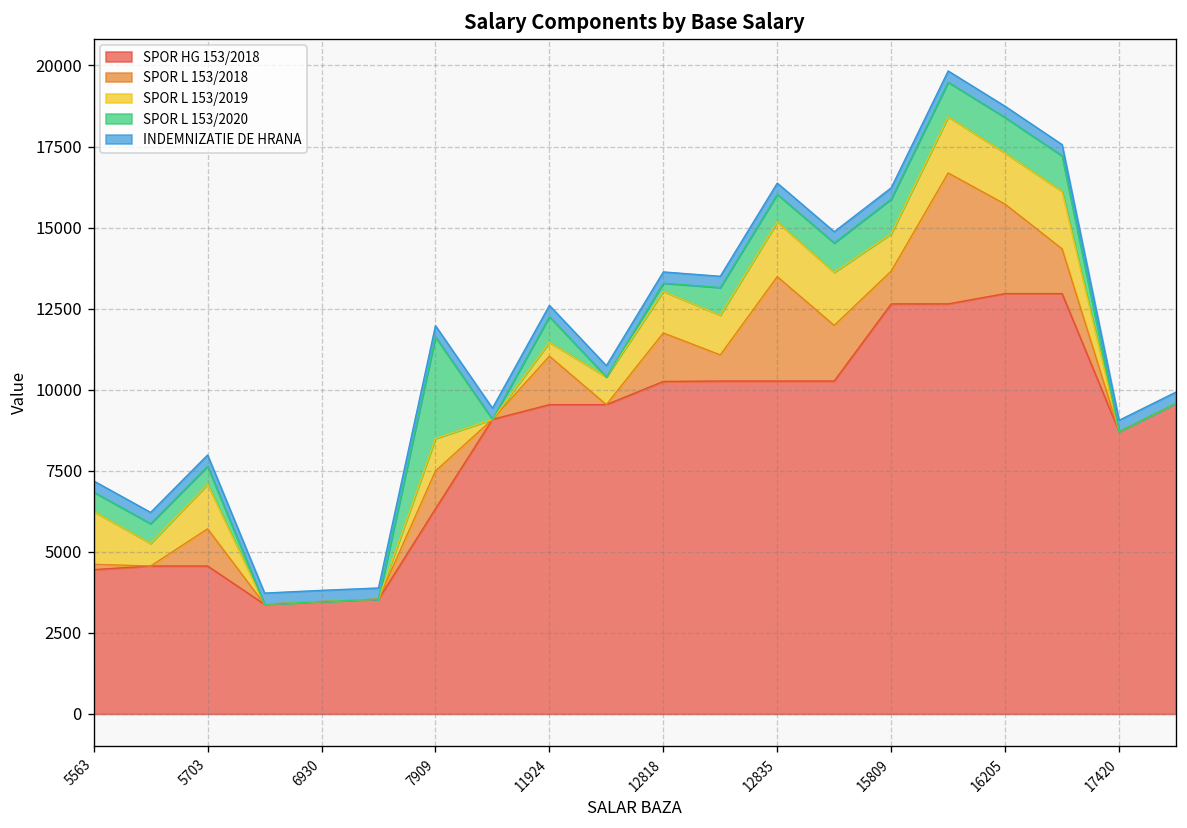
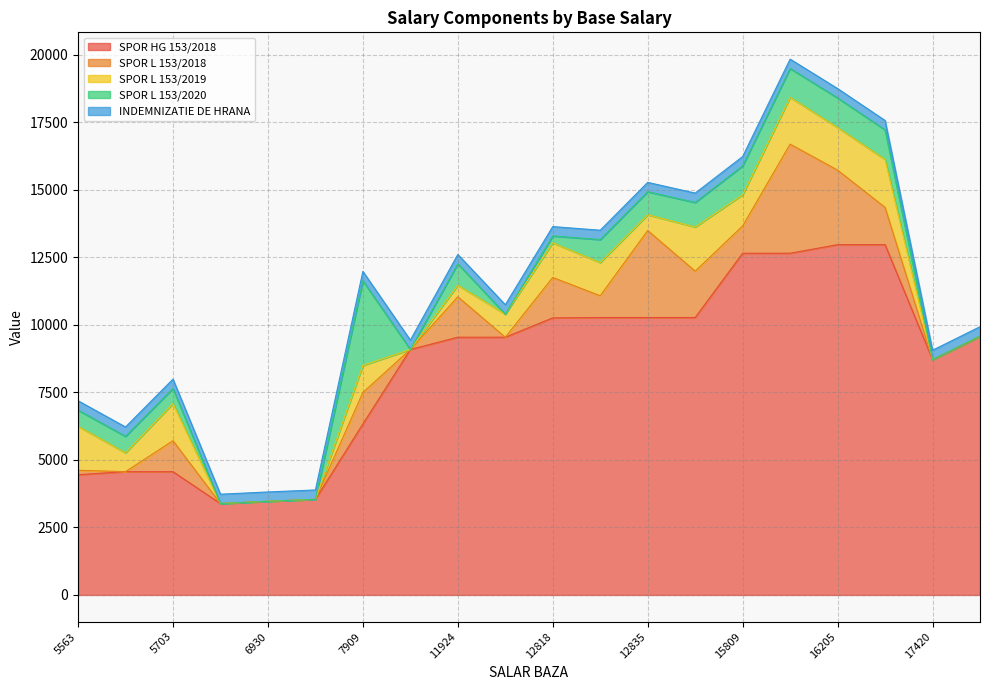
  {
    "SPOR L 153/2019": {
      "5563": 1600,
      "5703": 1400,
      "7909": 1000,
      "11924": 400,
      "12818": 1300,
-     "12835": 1700,
+     "12835": 600,
      "15809": 1200,
      "16205": 1600
    },
    "SPOR L 153/2020": {
      "5563": 600,
      "5703": 600,
      "7909": 3100,
      "11924": 800,
      "12818": 300,
      "12835": 900,
      "15809": 1100,
      "16205": 1100
    },
    "INDEMNIZATIE DE HRANA": {
      "5563": 300,
      "5703": 300,
      "6930": 300,
      "7909": 300,
      "11924": 300,
      "12818": 300,
      "12835": 300,
      "15809": 300,
      "16205": 300,
      "17420": 300
    }
  }
